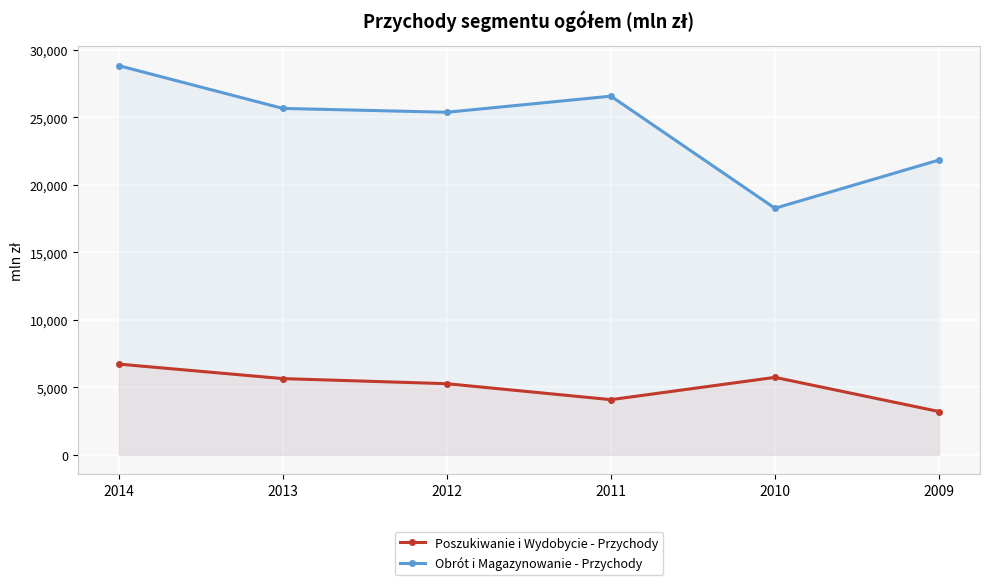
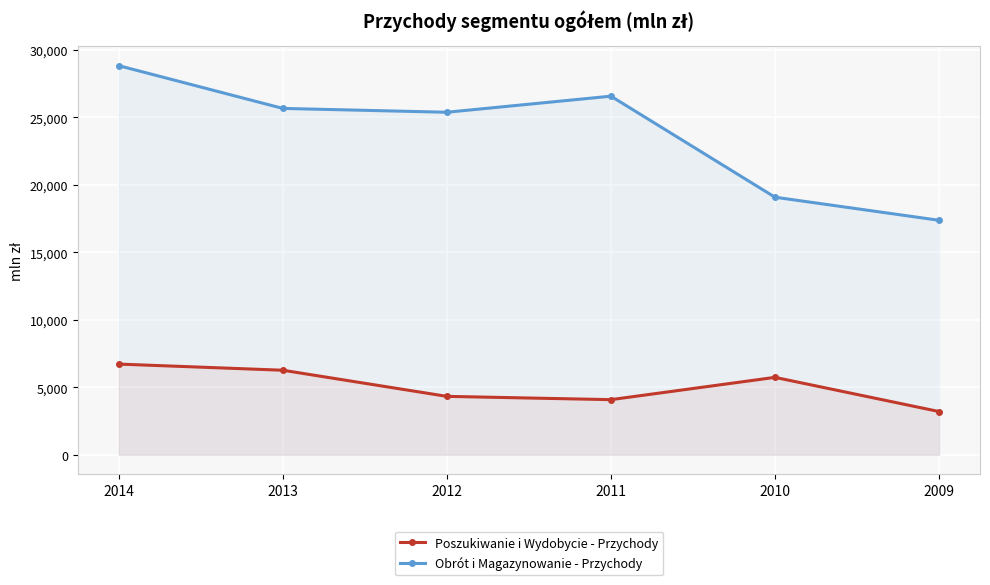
  {
    "Poszukiwanie i Wydobycie - Przychody": {
      "2014": "6,700",
-     "2013": "5,600",
-     "2012": "5,300",
+     "2013": "6,300",
+     "2012": "4,300",
      "2011": "4,100",
      "2010": "5,700",
      "2009": "3,200"
    },
    "Obrót i Magazynowanie - Przychody": {
      "2014": "28,800",
      "2013": "25,700",
      "2012": "25,400",
      "2011": "26,600",
-     "2010": "18,300",
-     "2009": "21,800"
+     "2010": "19,100",
+     "2009": "17,400"
    }
  }
